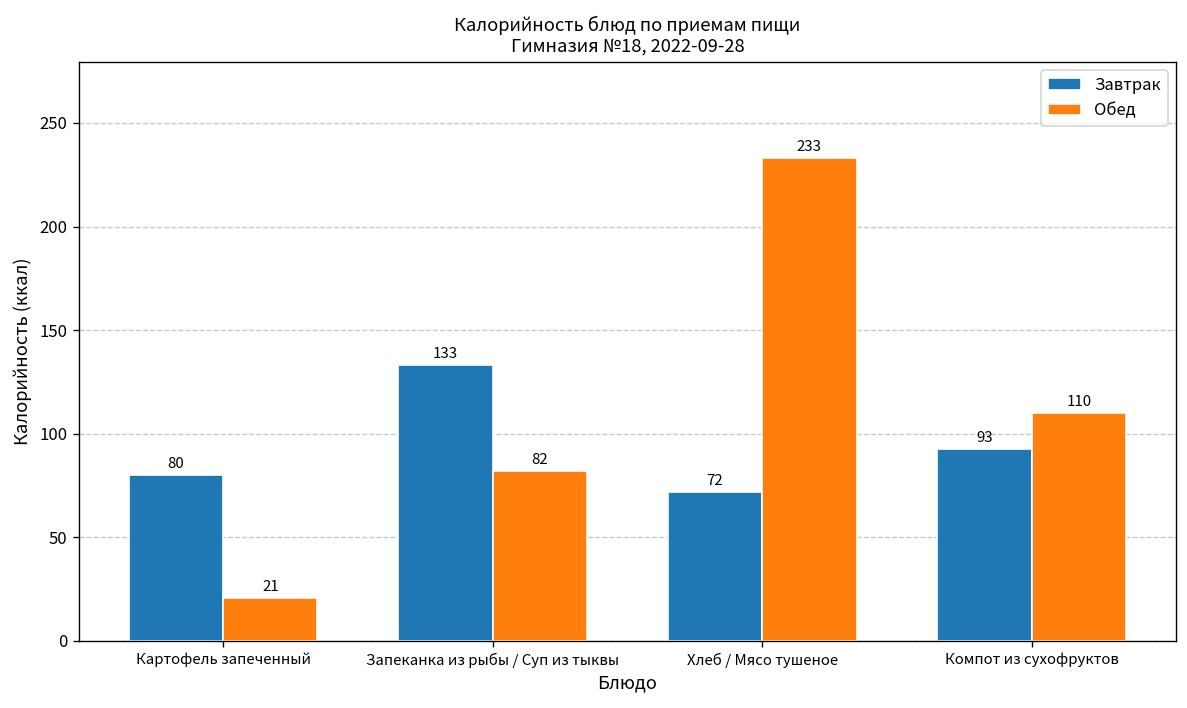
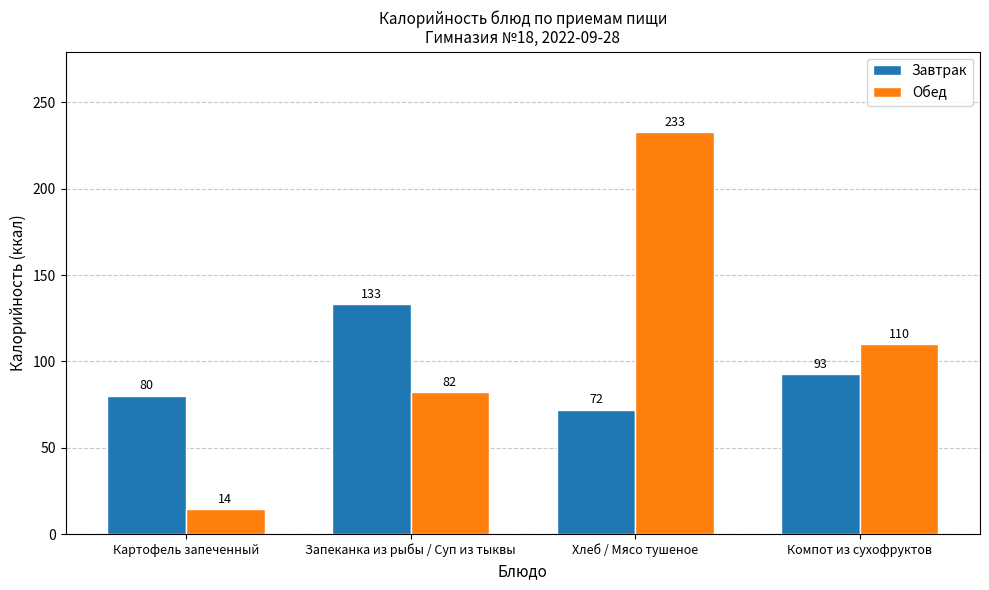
  {
    "Завтрак": {
      "Картофель запеченный": 80,
      "Запеканка из рыбы / Суп из тыквы": 133,
      "Хлеб / Мясо тушеное": 72,
      "Компот из сухофруктов": 93
    },
    "Обед": {
-     "Картофель запеченный": 21,
+     "Картофель запеченный": 14,
      "Запеканка из рыбы / Суп из тыквы": 82,
      "Хлеб / Мясо тушеное": 233,
      "Компот из сухофруктов": 110
    }
  }
